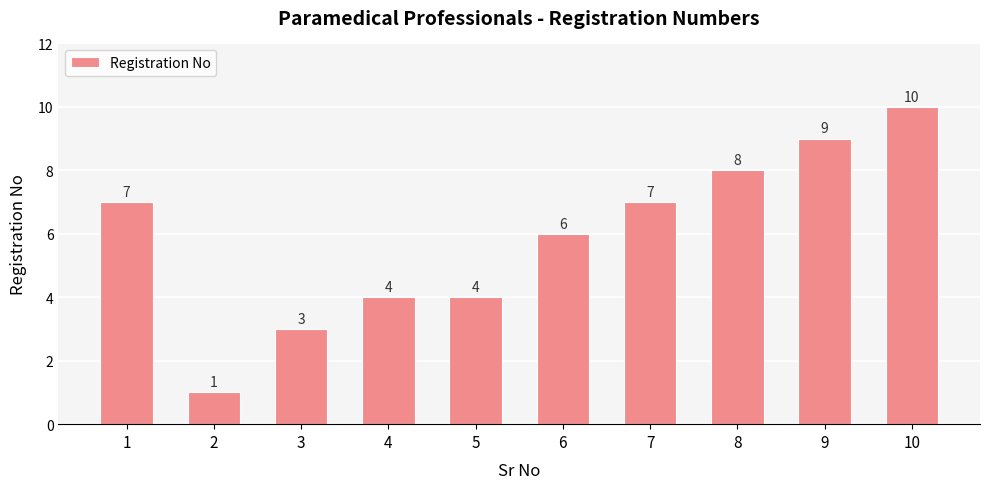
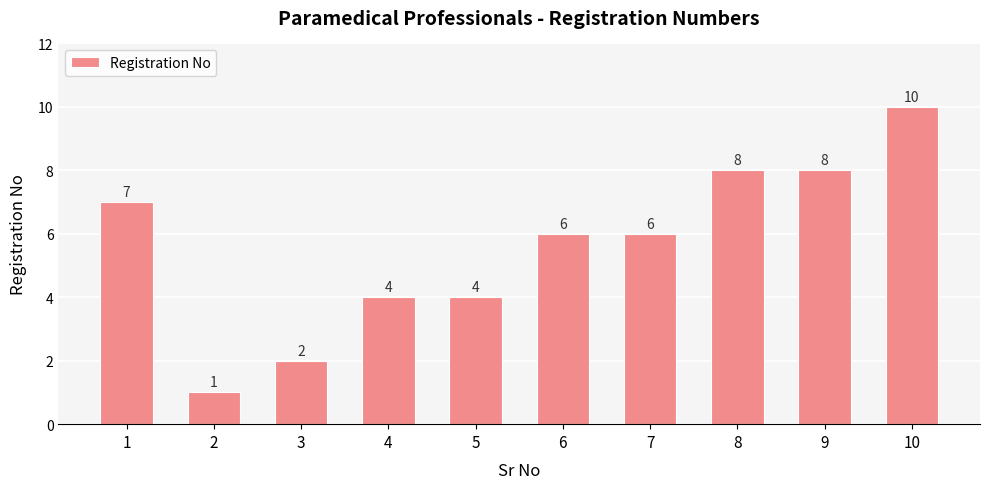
  {
    "1": 7,
    "2": 1,
-   "3": 3,
+   "3": 2,
    "4": 4,
    "5": 4,
    "6": 6,
-   "7": 7,
+   "7": 6,
    "8": 8,
-   "9": 9,
+   "9": 8,
    "10": 10
  }
